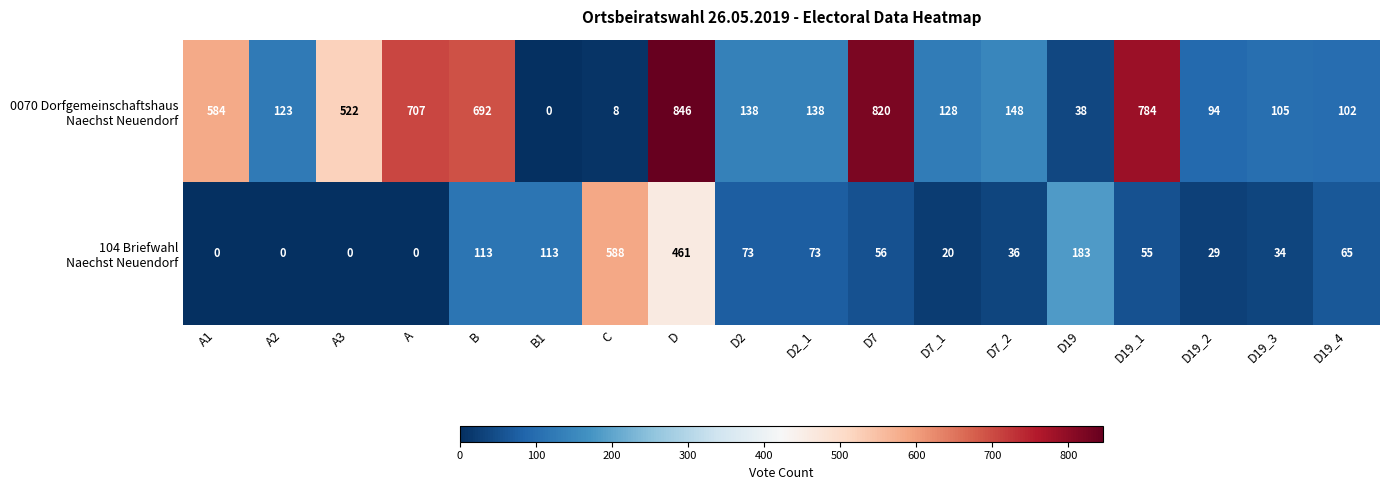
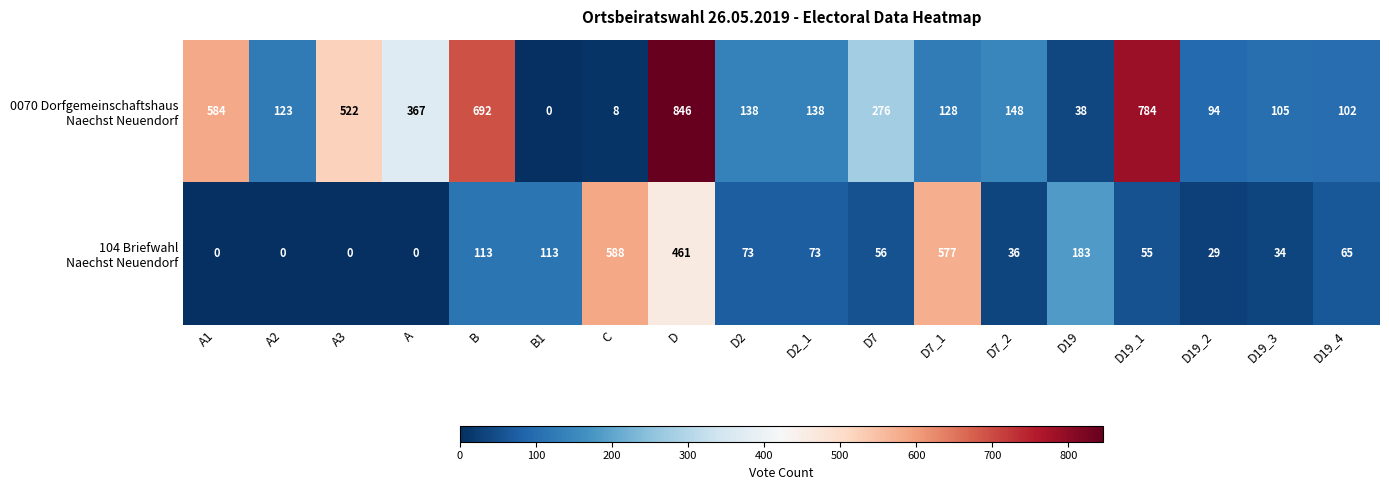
  {
    "0070 Dorfgemeinschaftshaus Naechst Neuendorf": {
      "A1": 584,
      "A2": 123,
      "A3": 522,
-     "A": 707,
+     "A": 367,
      "B": 692,
      "B1": 0,
      "C": 8,
      "D": 846,
      "D2": 138,
      "D2_1": 138,
-     "D7": 820,
+     "D7": 276,
      "D7_1": 128,
      "D7_2": 148,
      "D19": 38,
      "D19_1": 784,
      "D19_2": 94,
      "D19_3": 105,
      "D19_4": 102
    },
    "104 Briefwahl Naechst Neuendorf": {
      "A1": 0,
      "A2": 0,
      "A3": 0,
      "A": 0,
      "B": 113,
      "B1": 113,
      "C": 588,
      "D": 461,
      "D2": 73,
      "D2_1": 73,
      "D7": 56,
-     "D7_1": 20,
+     "D7_1": 577,
      "D7_2": 36,
      "D19": 183,
      "D19_1": 55,
      "D19_2": 29,
      "D19_3": 34,
      "D19_4": 65
    }
  }
